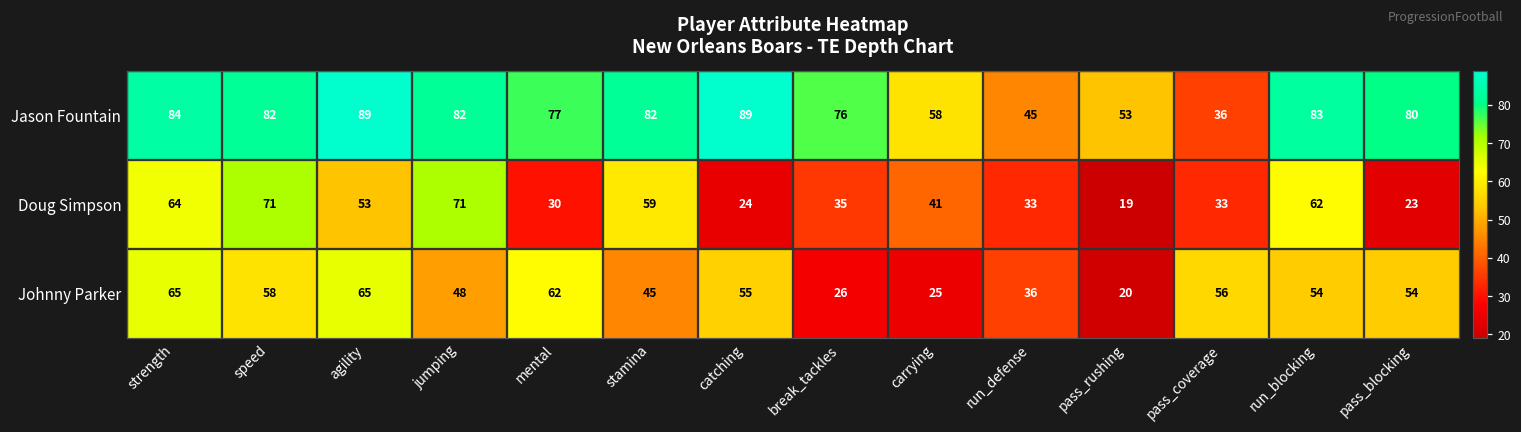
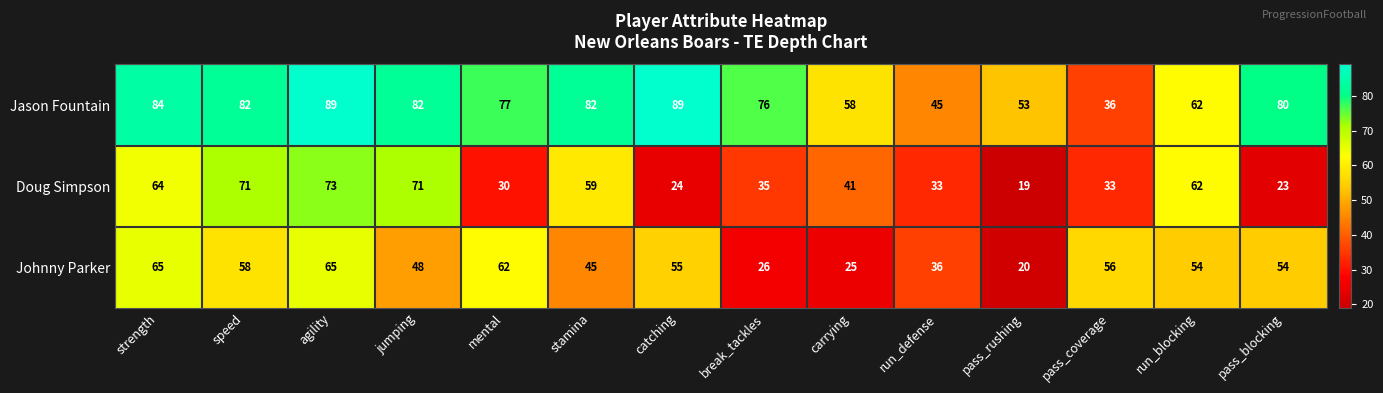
  {
    "Jason Fountain": {
      "strength": 84,
      "speed": 82,
      "agility": 89,
      "jumping": 82,
      "mental": 77,
      "stamina": 82,
      "catching": 89,
      "break_tackles": 76,
      "carrying": 58,
      "run_defense": 45,
      "pass_rushing": 53,
      "pass_coverage": 36,
-     "run_blocking": 83,
+     "run_blocking": 62,
      "pass_blocking": 80
    },
    "Doug Simpson": {
      "strength": 64,
      "speed": 71,
-     "agility": 53,
+     "agility": 73,
      "jumping": 71,
      "mental": 30,
      "stamina": 59,
      "catching": 24,
      "break_tackles": 35,
      "carrying": 41,
      "run_defense": 33,
      "pass_rushing": 19,
      "pass_coverage": 33,
      "run_blocking": 62,
      "pass_blocking": 23
    },
    "Johnny Parker": {
      "strength": 65,
      "speed": 58,
      "agility": 65,
      "jumping": 48,
      "mental": 62,
      "stamina": 45,
      "catching": 55,
      "break_tackles": 26,
      "carrying": 25,
      "run_defense": 36,
      "pass_rushing": 20,
      "pass_coverage": 56,
      "run_blocking": 54,
      "pass_blocking": 54
    }
  }
